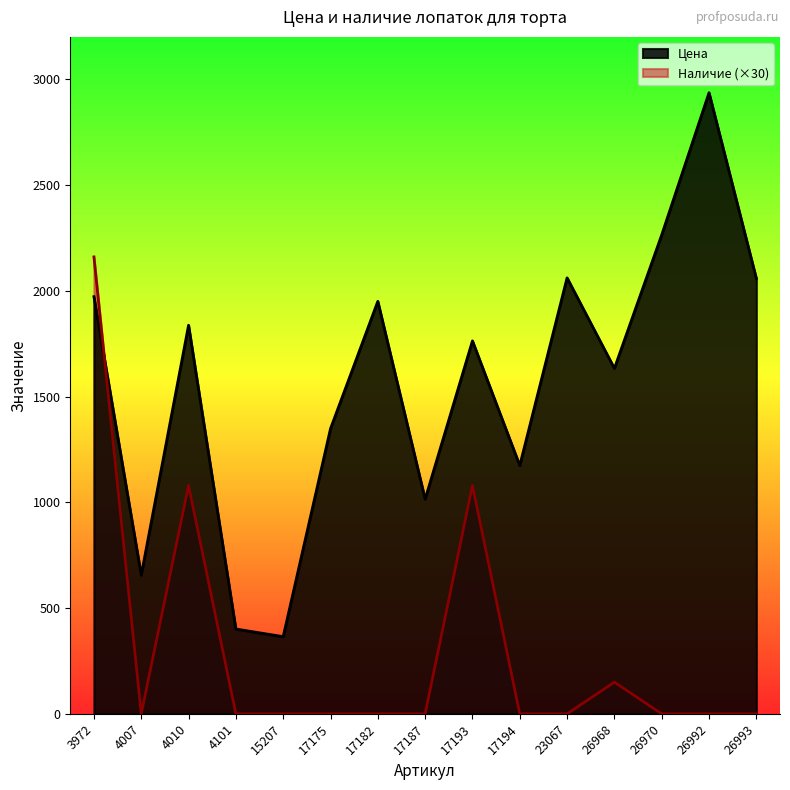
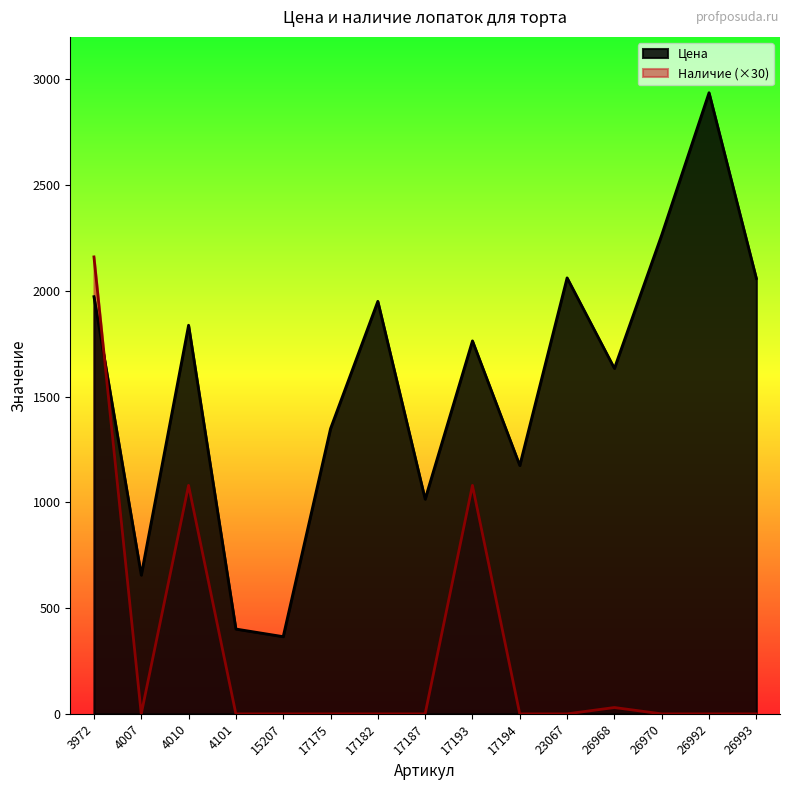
  {
    "Цена": {
      "3972": 1970,
      "4007": 660,
      "4010": 1840,
      "4101": 400,
      "15207": 370,
      "17175": 1350,
      "17182": 1950,
      "17187": 1020,
      "17193": 1760,
      "17194": 1170,
      "23067": 2060,
      "26968": 1630,
      "26970": 2260,
      "26992": 2940,
      "26993": 2060
    },
    "Наличие (×30)": {
      "3972": 2160,
      "4007": 0,
      "4010": 1080,
      "4101": 0,
      "15207": 0,
      "17175": 0,
      "17182": 0,
      "17187": 0,
      "17193": 1080,
      "17194": 0,
      "23067": 0,
-     "26968": 150,
+     "26968": 30,
      "26970": 0,
      "26992": 0,
      "26993": 0
    }
  }
